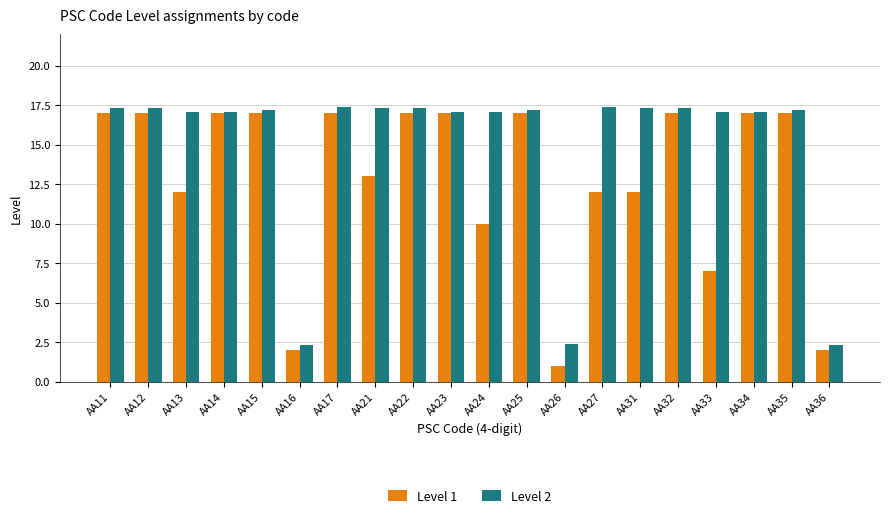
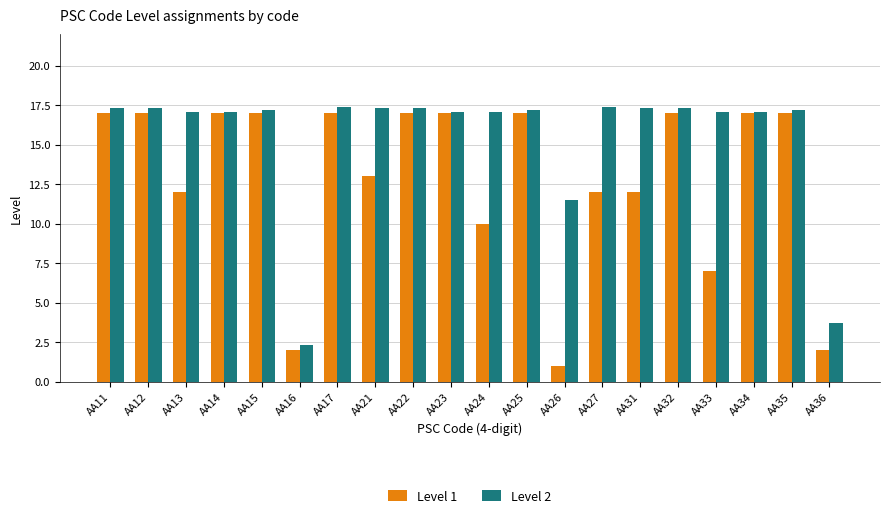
  {
    "Level 1": {
      "AA11": 17.0,
      "AA12": 17.0,
      "AA13": 12.0,
      "AA14": 17.0,
      "AA15": 17.0,
      "AA16": 2.0,
      "AA17": 17.0,
      "AA21": 13.0,
      "AA22": 17.0,
      "AA23": 17.0,
      "AA24": 10.0,
      "AA25": 17.0,
      "AA26": 1.0,
      "AA27": 12.0,
      "AA31": 12.0,
      "AA32": 17.0,
      "AA33": 7.0,
      "AA34": 17.0,
      "AA35": 17.0,
      "AA36": 2.0
    },
    "Level 2": {
      "AA11": 17.3,
      "AA12": 17.3,
      "AA13": 17.1,
      "AA14": 17.1,
      "AA15": 17.2,
      "AA16": 2.3,
      "AA17": 17.4,
      "AA21": 17.3,
      "AA22": 17.3,
      "AA23": 17.1,
      "AA24": 17.1,
      "AA25": 17.2,
-     "AA26": 2.4,
+     "AA26": 11.5,
      "AA27": 17.4,
      "AA31": 17.3,
      "AA32": 17.3,
      "AA33": 17.1,
      "AA34": 17.1,
      "AA35": 17.2,
-     "AA36": 2.3
+     "AA36": 3.7
    }
  }
